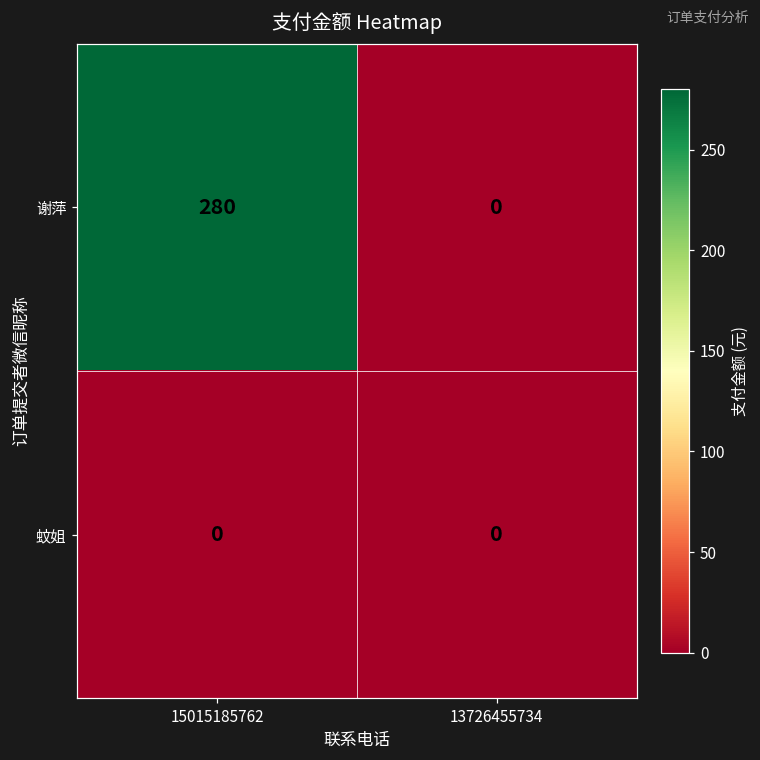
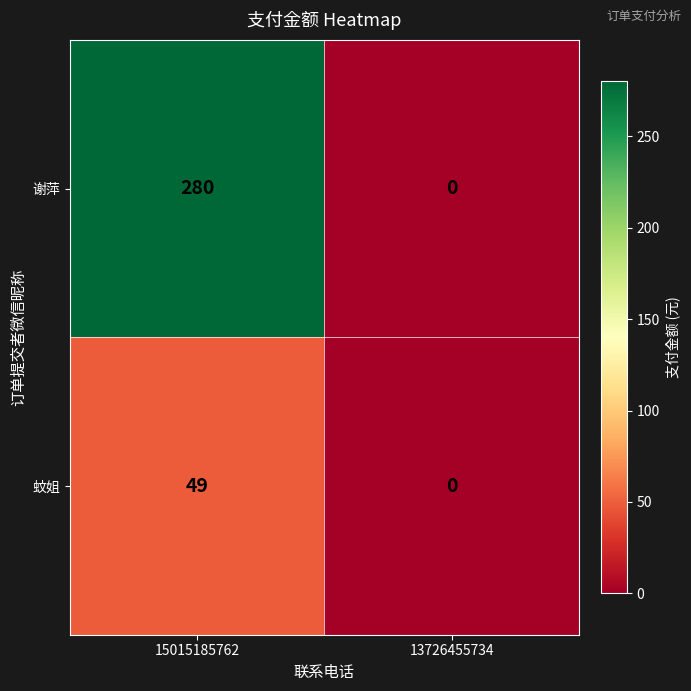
  {
    "谢萍": {
      "15015185762": 280,
      "13726455734": 0
    },
    "蚊姐": {
-     "15015185762": 0,
+     "15015185762": 49,
      "13726455734": 0
    }
  }
